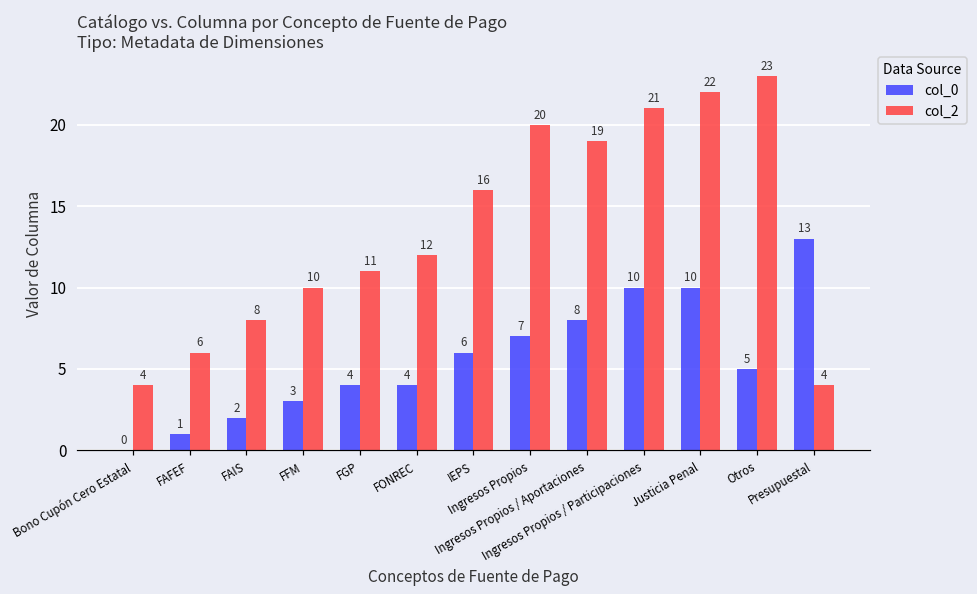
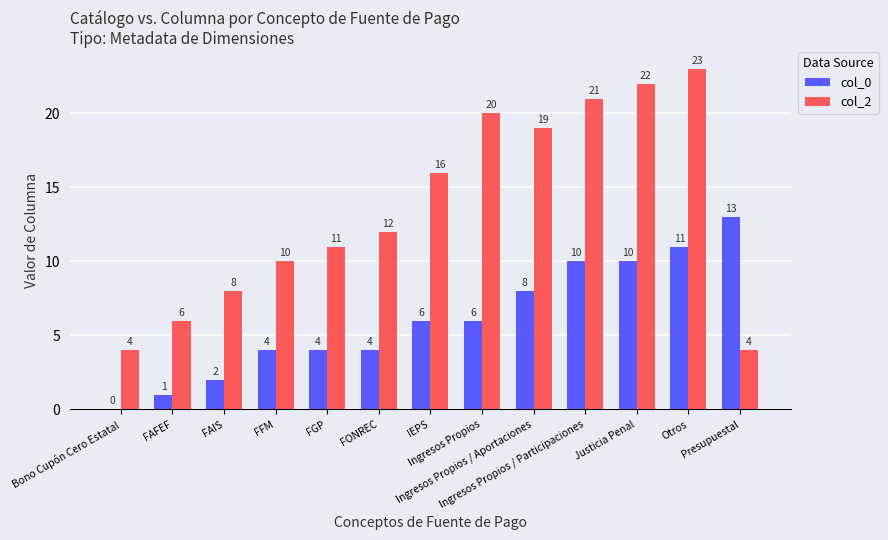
  {
    "col_0": {
      "Bono Cupón Cero Estatal": 0,
      "FAFEF": 1,
      "FAIS": 2,
-     "FFM": 3,
+     "FFM": 4,
      "FGP": 4,
      "FONREC": 4,
      "IEPS": 6,
-     "Ingresos Propios": 7,
+     "Ingresos Propios": 6,
      "Ingresos Propios / Aportaciones": 8,
      "Ingresos Propios / Participaciones": 10,
      "Justicia Penal": 10,
-     "Otros": 5,
+     "Otros": 11,
      "Presupuestal": 13
    },
    "col_2": {
      "Bono Cupón Cero Estatal": 4,
      "FAFEF": 6,
      "FAIS": 8,
      "FFM": 10,
      "FGP": 11,
      "FONREC": 12,
      "IEPS": 16,
      "Ingresos Propios": 20,
      "Ingresos Propios / Aportaciones": 19,
      "Ingresos Propios / Participaciones": 21,
      "Justicia Penal": 22,
      "Otros": 23,
      "Presupuestal": 4
    }
  }
